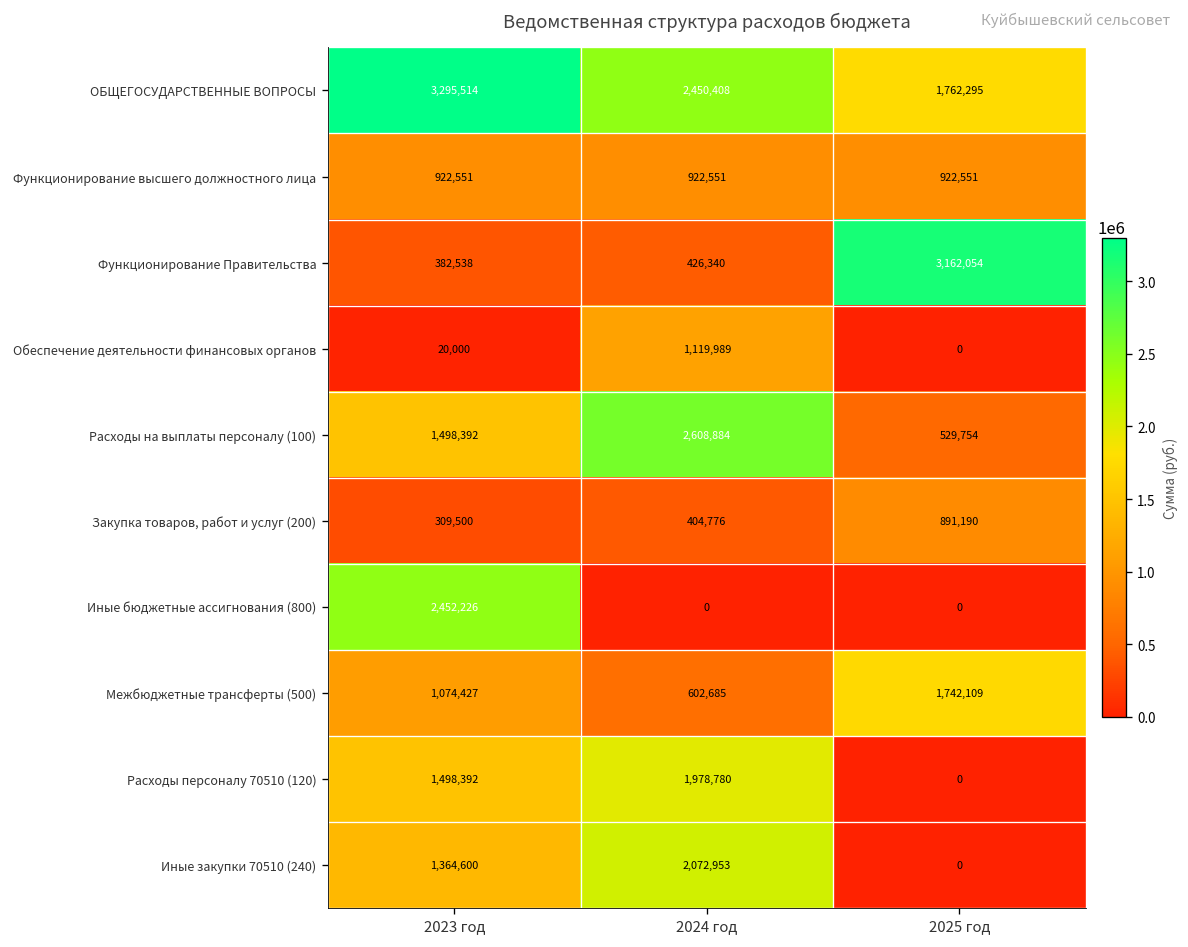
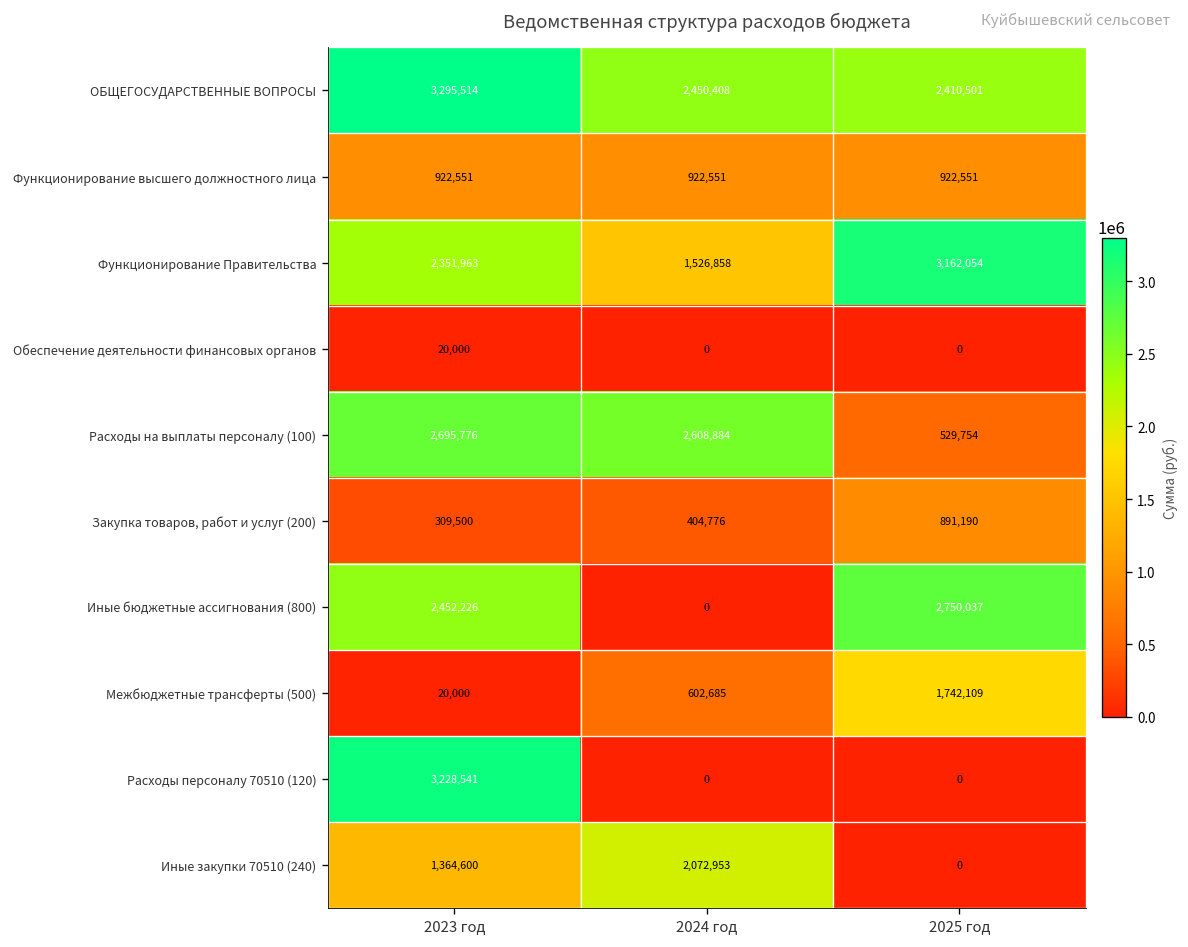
  {
    "ОБЩЕГОСУДАРСТВЕННЫЕ ВОПРОСЫ": {
      "2023 год": "3,295,514",
      "2024 год": "2,450,408",
-     "2025 год": "1,762,295"
+     "2025 год": "2,410,501"
    },
    "Функционирование высшего должностного лица": {
      "2023 год": "922,551",
      "2024 год": "922,551",
      "2025 год": "922,551"
    },
    "Функционирование Правительства": {
-     "2023 год": "382,538",
-     "2024 год": "426,340",
+     "2023 год": "2,351,963",
+     "2024 год": "1,526,858",
      "2025 год": "3,162,054"
    },
    "Обеспечение деятельности финансовых органов": {
      "2023 год": "20,000",
-     "2024 год": "1,119,989",
+     "2024 год": "0",
      "2025 год": "0"
    },
    "Расходы на выплаты персоналу (100)": {
-     "2023 год": "1,498,392",
+     "2023 год": "2,695,776",
      "2024 год": "2,608,884",
      "2025 год": "529,754"
    },
    "Закупка товаров, работ и услуг (200)": {
      "2023 год": "309,500",
      "2024 год": "404,776",
      "2025 год": "891,190"
    },
    "Иные бюджетные ассигнования (800)": {
      "2023 год": "2,452,226",
      "2024 год": "0",
-     "2025 год": "0"
+     "2025 год": "2,750,037"
    },
    "Межбюджетные трансферты (500)": {
-     "2023 год": "1,074,427",
+     "2023 год": "20,000",
      "2024 год": "602,685",
      "2025 год": "1,742,109"
    },
    "Расходы персоналу 70510 (120)": {
-     "2023 год": "1,498,392",
-     "2024 год": "1,978,780",
+     "2023 год": "3,228,541",
+     "2024 год": "0",
      "2025 год": "0"
    },
    "Иные закупки 70510 (240)": {
      "2023 год": "1,364,600",
      "2024 год": "2,072,953",
      "2025 год": "0"
    }
  }
